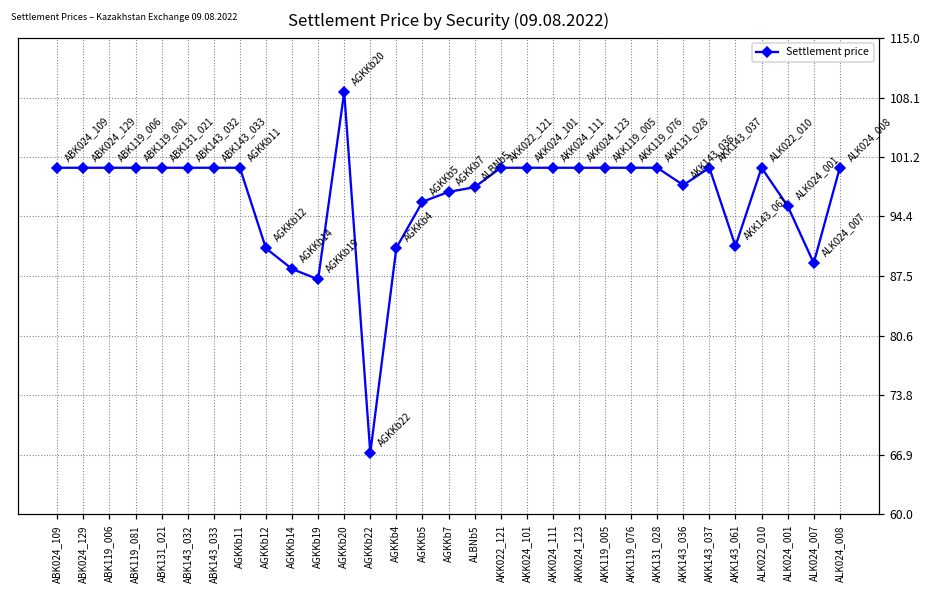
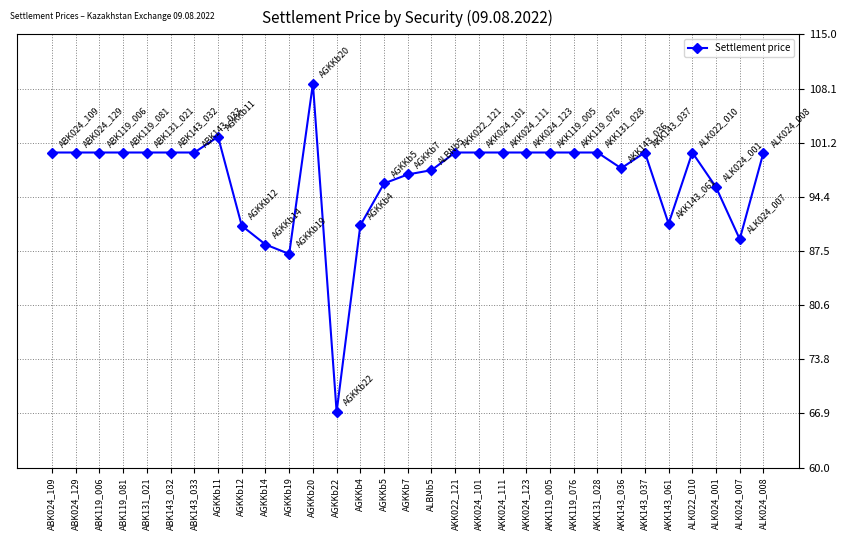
  {
    "ABK024_109": 100,
-   "AGKKb11": 100,
+   "AGKKb11": 102,
    "AGKKb12": 91,
    "AGKKb14": 88,
    "AGKKb19": 87,
    "AGKKb20": 109,
    "AGKKb22": 67,
    "AGKKb4": 91,
    "AGKKb5": 96,
    "AGKKb7": 97,
    "ALBNb5": 98,
    "AKK022_121": 100,
    "AKK143_036": 98,
    "AKK143_061": 91
  }
